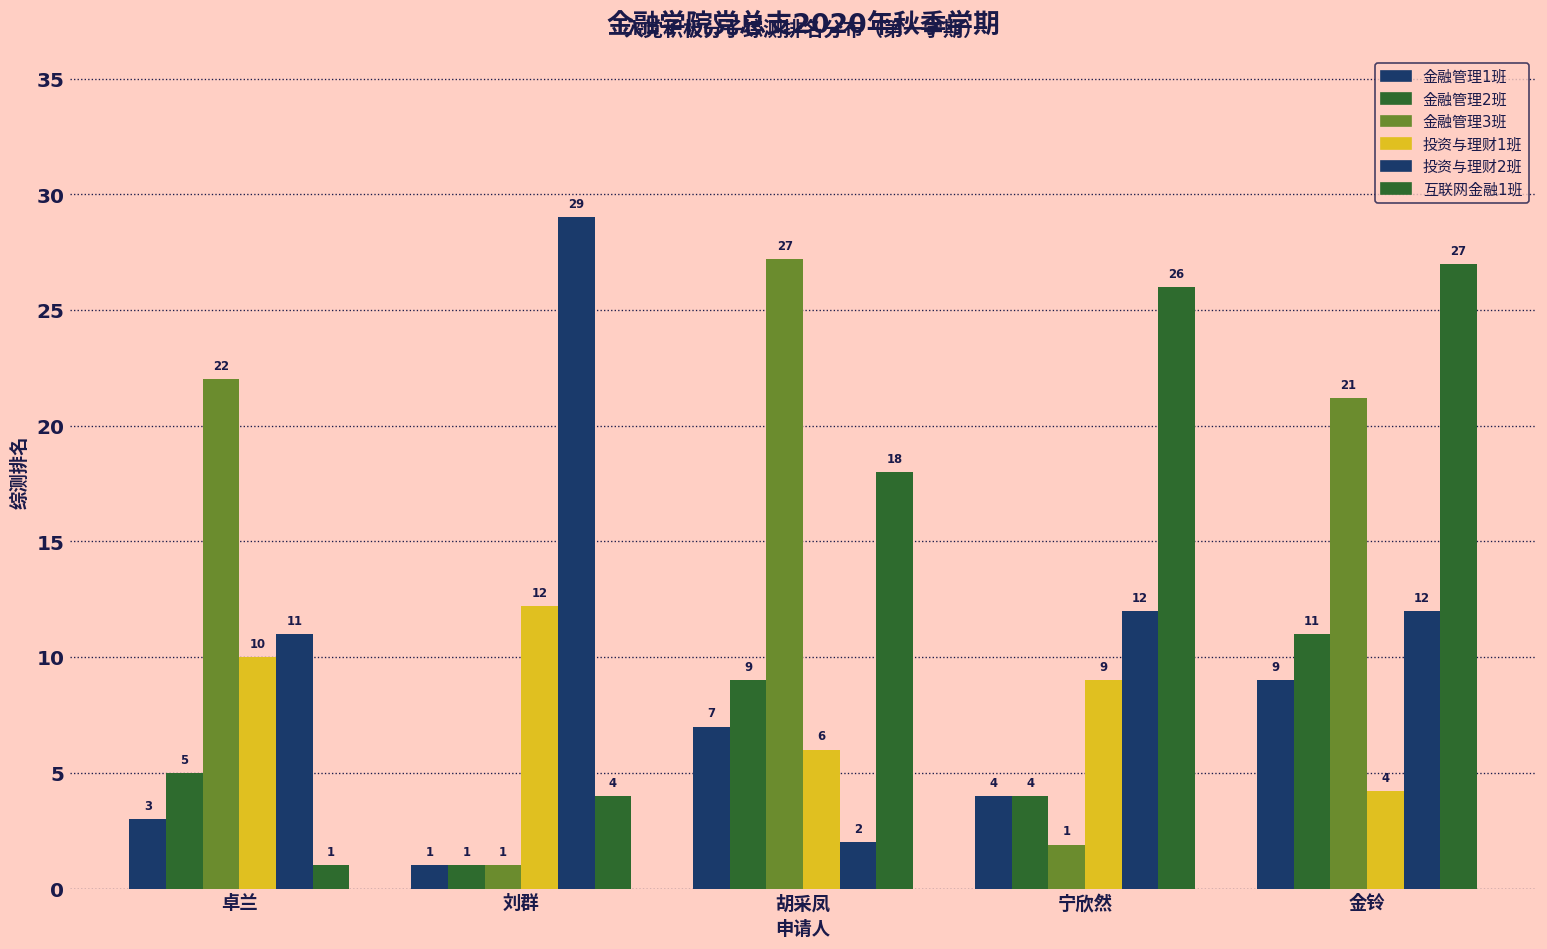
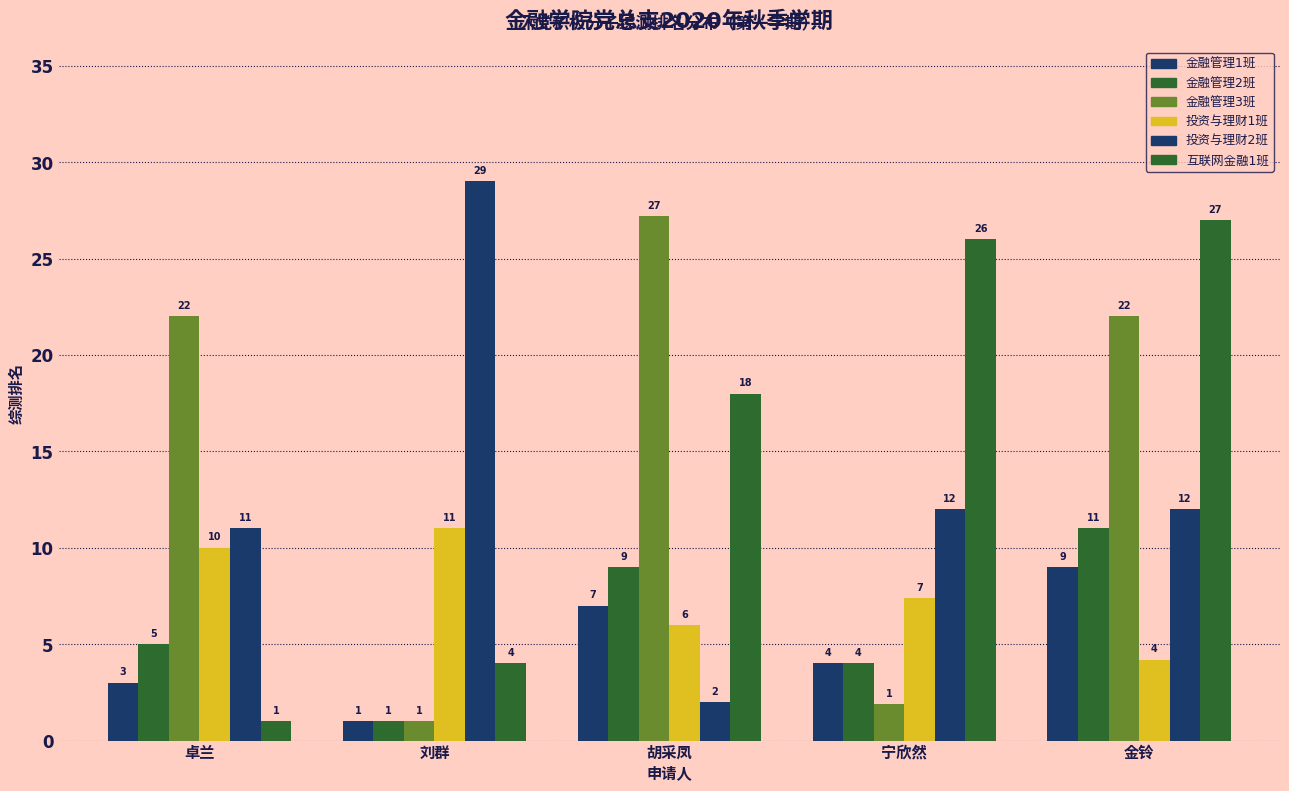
  {
    "金融管理3班": {
      "卓兰": 22,
      "刘群": 1,
      "胡采凤": 27,
-     "金铃": 21
+     "金铃": 22
    },
    "投资与理财1班": {
      "卓兰": 10,
-     "刘群": 12,
+     "刘群": 11,
      "胡采凤": 6,
-     "宁欣然": 9,
+     "宁欣然": 7,
      "金铃": 4
    }
  }
